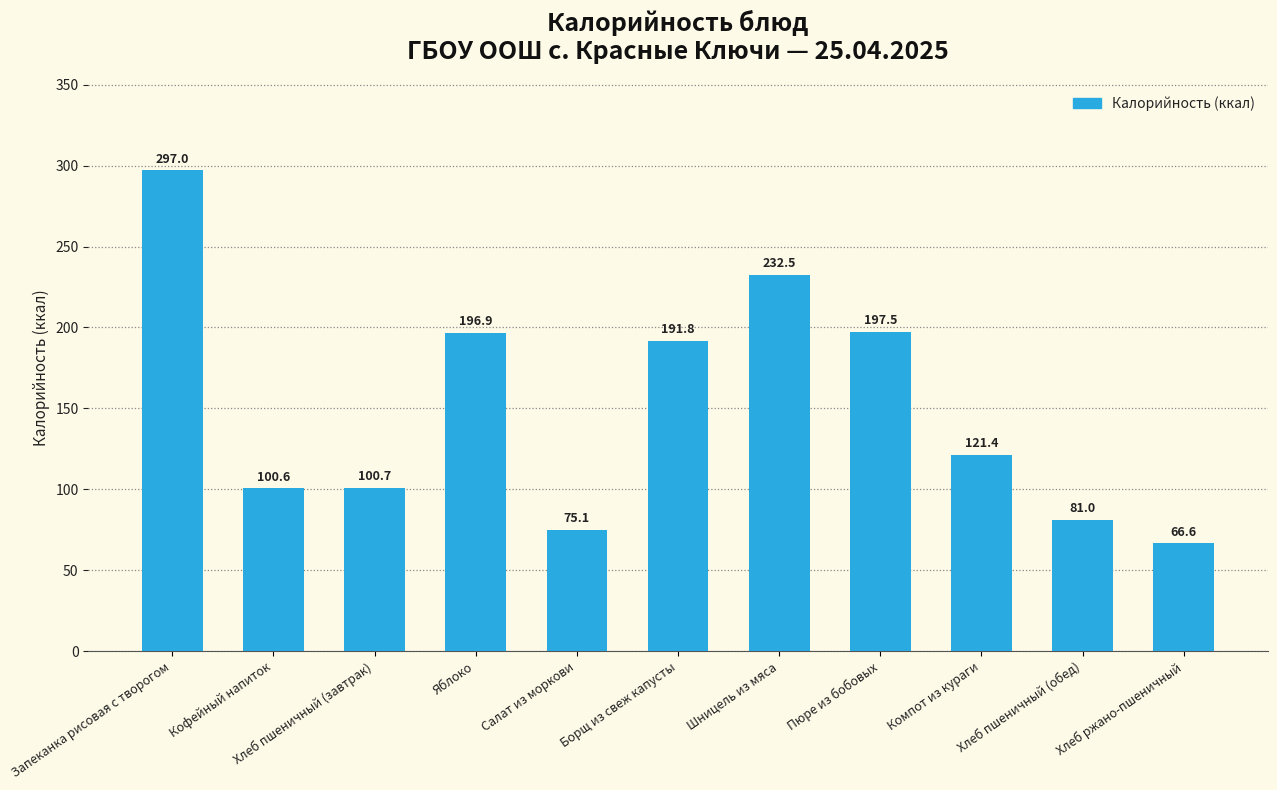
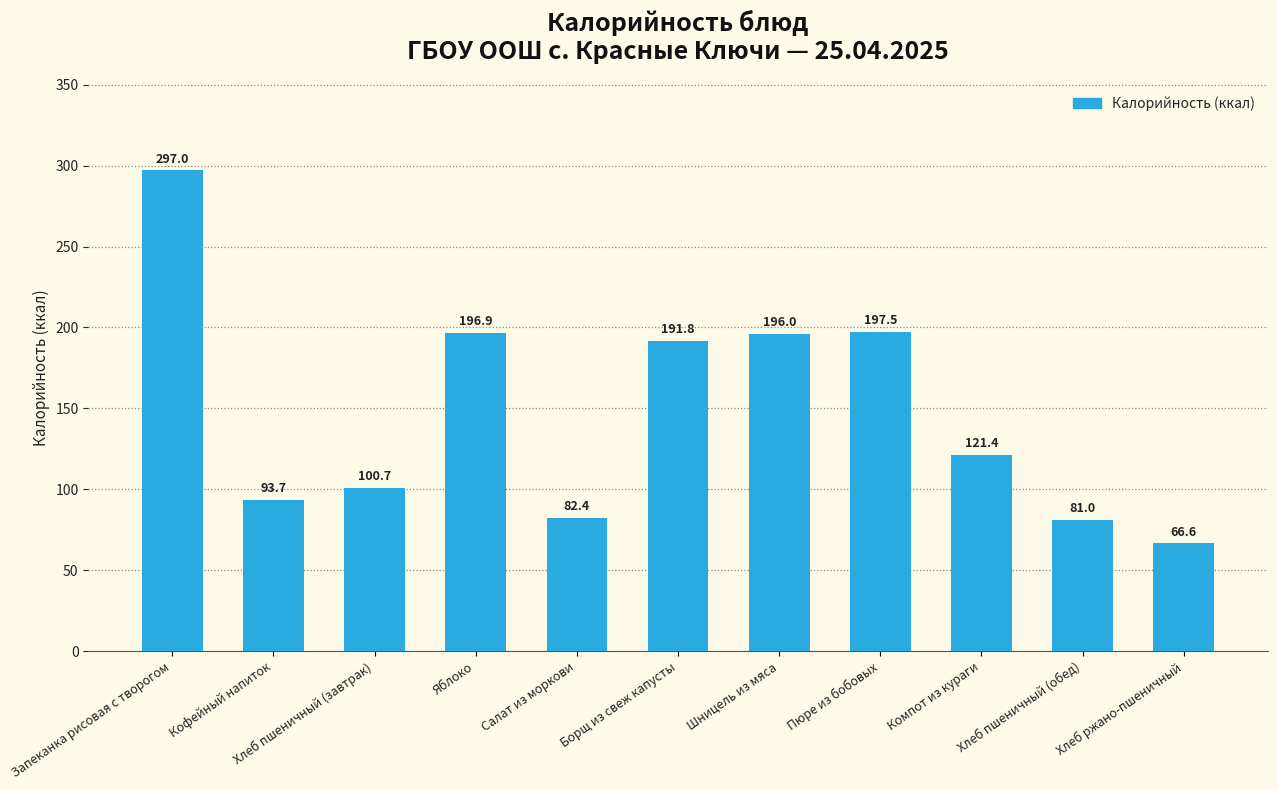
  {
    "Запеканка рисовая с творогом": 297.0,
-   "Кофейный напиток": 100.6,
+   "Кофейный напиток": 93.7,
    "Хлеб пшеничный (завтрак)": 100.7,
    "Яблоко": 196.9,
-   "Салат из моркови": 75.1,
+   "Салат из моркови": 82.4,
    "Борщ из свеж капусты": 191.8,
-   "Шницель из мяса": 232.5,
+   "Шницель из мяса": 196.0,
    "Пюре из бобовых": 197.5,
    "Компот из кураги": 121.4,
    "Хлеб пшеничный (обед)": 81.0,
    "Хлеб ржано-пшеничный": 66.6
  }
